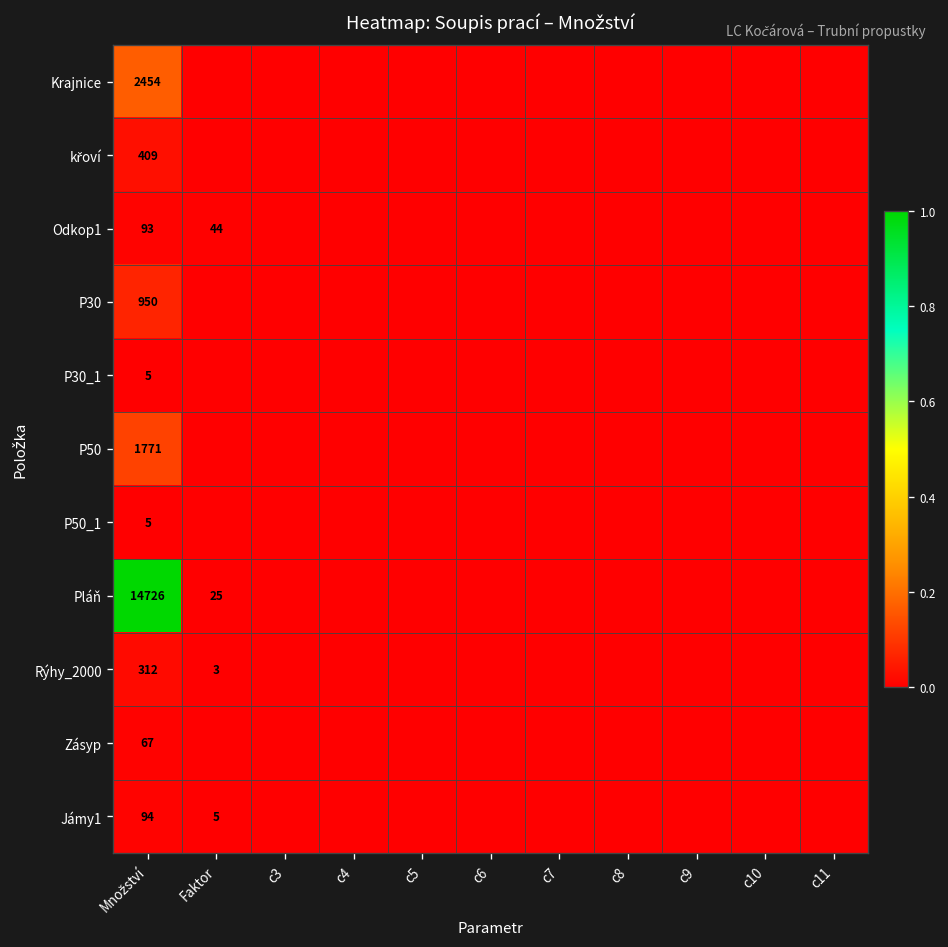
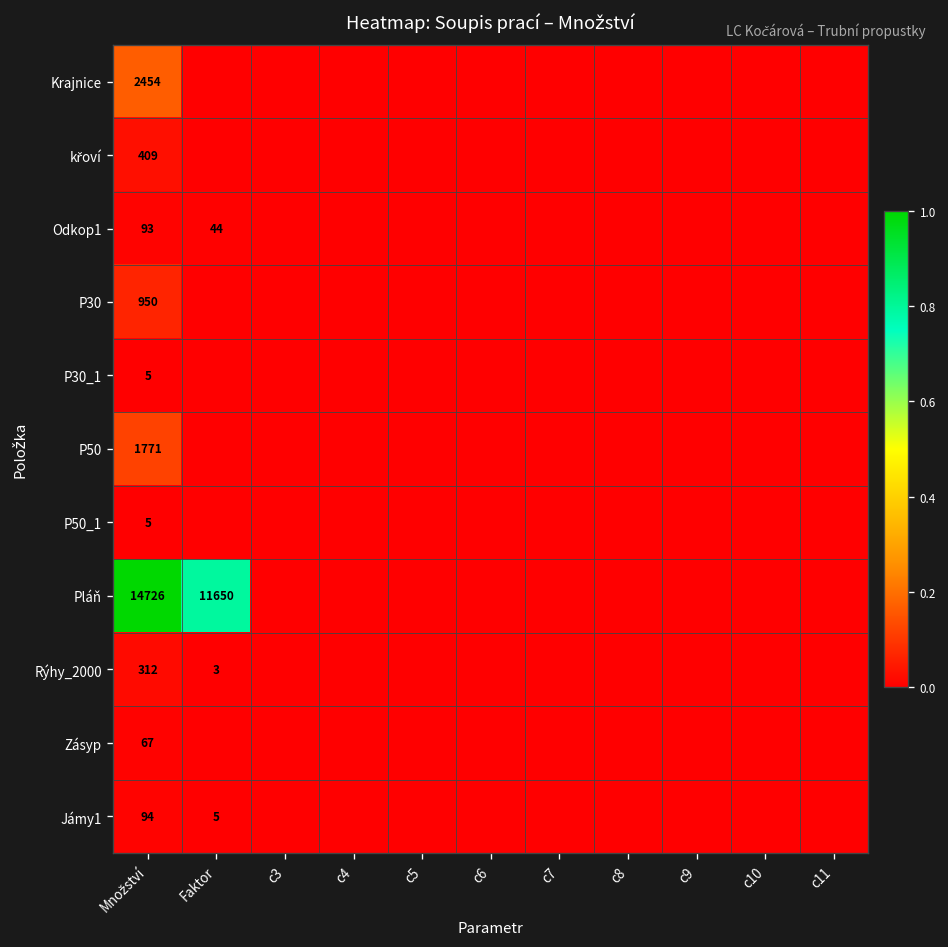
  {
    "Krajnice": {
      "Množství": 2454
    },
    "křoví": {
      "Množství": 409
    },
    "Odkop1": {
      "Množství": 93,
      "Faktor": 44
    },
    "P30": {
      "Množství": 950
    },
    "P30_1": {
      "Množství": 5
    },
    "P50": {
      "Množství": 1771
    },
    "P50_1": {
      "Množství": 5
    },
    "Pláň": {
      "Množství": 14726,
-     "Faktor": 25
+     "Faktor": 11650
    },
    "Rýhy_2000": {
      "Množství": 312,
      "Faktor": 3
    },
    "Zásyp": {
      "Množství": 67
    },
    "Jámy1": {
      "Množství": 94,
      "Faktor": 5
    }
  }
